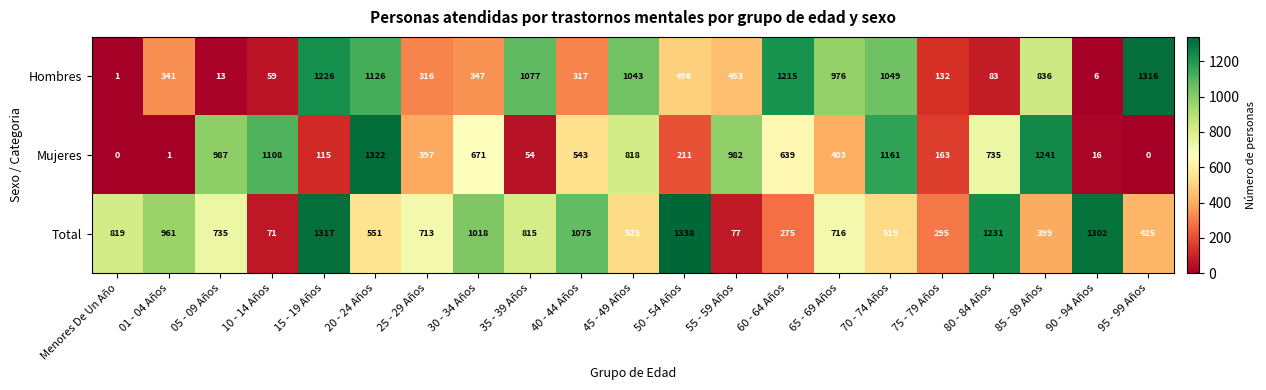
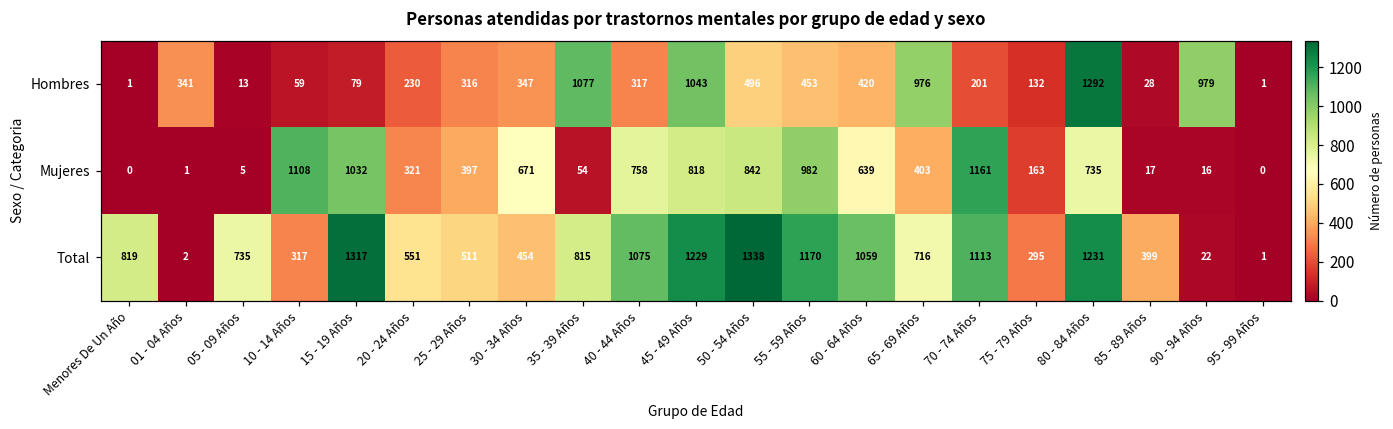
  {
    "Hombres": {
      "Menores De Un Año": 1,
      "01 - 04 Años": 341,
      "05 - 09 Años": 13,
      "10 - 14 Años": 59,
-     "15 - 19 Años": 1226,
-     "20 - 24 Años": 1126,
+     "15 - 19 Años": 79,
+     "20 - 24 Años": 230,
      "25 - 29 Años": 316,
      "30 - 34 Años": 347,
      "35 - 39 Años": 1077,
      "40 - 44 Años": 317,
      "45 - 49 Años": 1043,
      "50 - 54 Años": 496,
      "55 - 59 Años": 453,
-     "60 - 64 Años": 1215,
+     "60 - 64 Años": 420,
      "65 - 69 Años": 976,
-     "70 - 74 Años": 1049,
+     "70 - 74 Años": 201,
      "75 - 79 Años": 132,
-     "80 - 84 Años": 83,
-     "85 - 89 Años": 836,
-     "90 - 94 Años": 6,
-     "95 - 99 Años": 1316
+     "80 - 84 Años": 1292,
+     "85 - 89 Años": 28,
+     "90 - 94 Años": 979,
+     "95 - 99 Años": 1
    },
    "Mujeres": {
      "Menores De Un Año": 0,
      "01 - 04 Años": 1,
-     "05 - 09 Años": 987,
+     "05 - 09 Años": 5,
      "10 - 14 Años": 1108,
-     "15 - 19 Años": 115,
-     "20 - 24 Años": 1322,
+     "15 - 19 Años": 1032,
+     "20 - 24 Años": 321,
      "25 - 29 Años": 397,
      "30 - 34 Años": 671,
      "35 - 39 Años": 54,
-     "40 - 44 Años": 543,
+     "40 - 44 Años": 758,
      "45 - 49 Años": 818,
-     "50 - 54 Años": 211,
+     "50 - 54 Años": 842,
      "55 - 59 Años": 982,
      "60 - 64 Años": 639,
      "65 - 69 Años": 403,
      "70 - 74 Años": 1161,
      "75 - 79 Años": 163,
      "80 - 84 Años": 735,
-     "85 - 89 Años": 1241,
+     "85 - 89 Años": 17,
      "90 - 94 Años": 16,
      "95 - 99 Años": 0
    },
    "Total": {
      "Menores De Un Año": 819,
-     "01 - 04 Años": 961,
+     "01 - 04 Años": 2,
      "05 - 09 Años": 735,
-     "10 - 14 Años": 71,
+     "10 - 14 Años": 317,
      "15 - 19 Años": 1317,
      "20 - 24 Años": 551,
-     "25 - 29 Años": 713,
-     "30 - 34 Años": 1018,
+     "25 - 29 Años": 511,
+     "30 - 34 Años": 454,
      "35 - 39 Años": 815,
      "40 - 44 Años": 1075,
-     "45 - 49 Años": 525,
+     "45 - 49 Años": 1229,
      "50 - 54 Años": 1338,
-     "55 - 59 Años": 77,
-     "60 - 64 Años": 275,
+     "55 - 59 Años": 1170,
+     "60 - 64 Años": 1059,
      "65 - 69 Años": 716,
-     "70 - 74 Años": 519,
+     "70 - 74 Años": 1113,
      "75 - 79 Años": 295,
      "80 - 84 Años": 1231,
      "85 - 89 Años": 399,
-     "90 - 94 Años": 1302,
-     "95 - 99 Años": 425
+     "90 - 94 Años": 22,
+     "95 - 99 Años": 1
    }
  }
